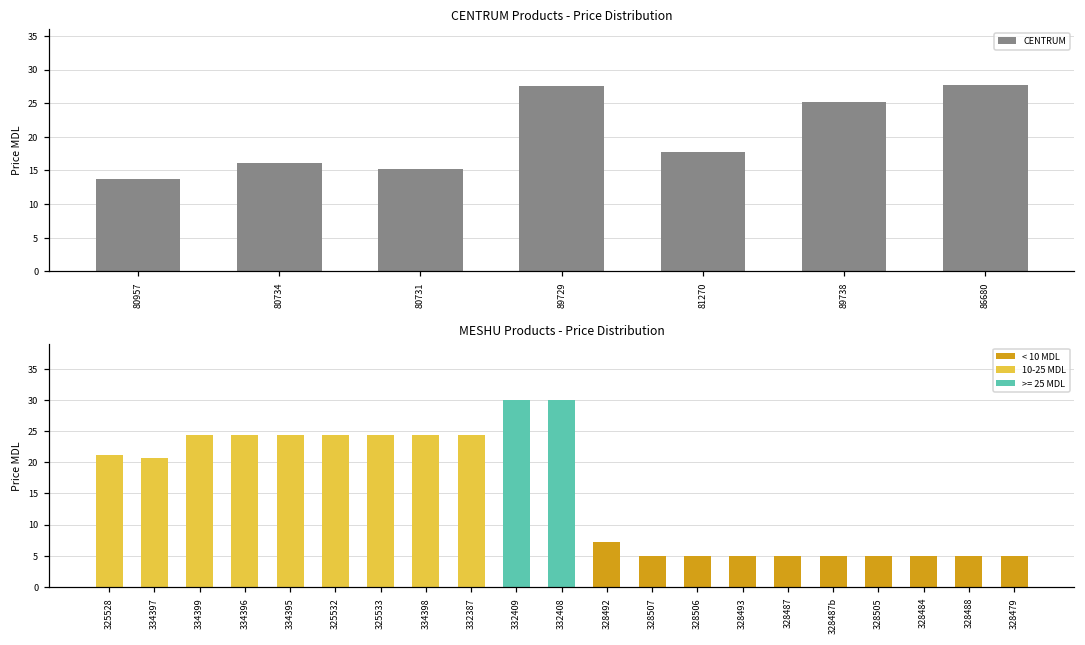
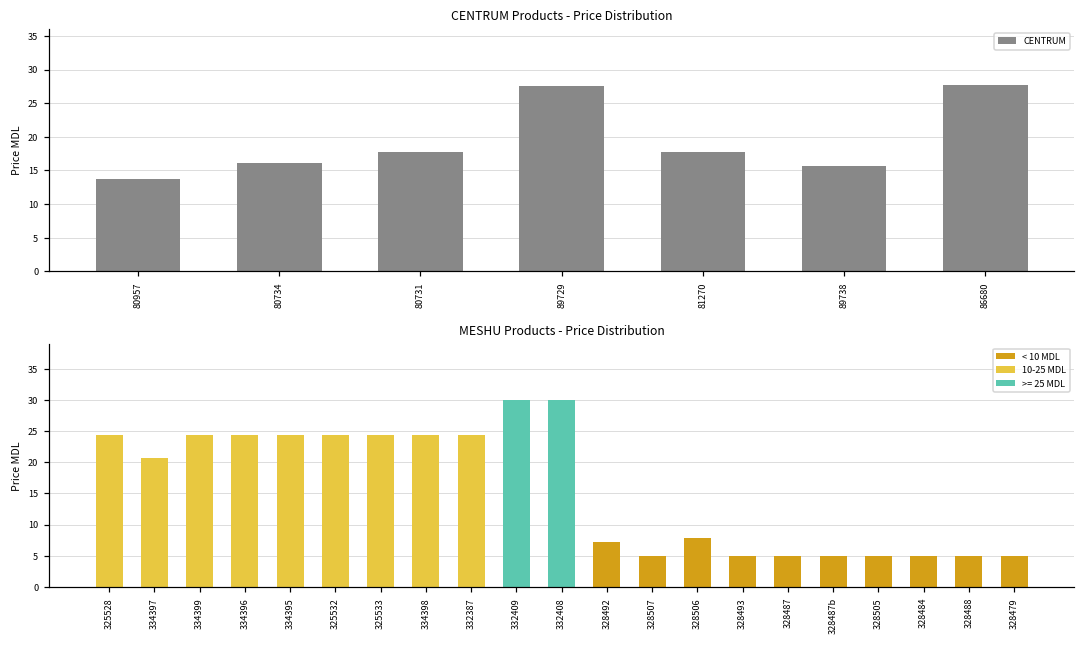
  {
    "CENTRUM Products - Price Distribution": {
      "80957": 14,
      "80734": 16,
-     "80731": 15,
+     "80731": 18,
      "89729": 28,
      "81270": 18,
-     "89738": 25,
+     "89738": 16,
      "86680": 28
    },
    "MESHU Products - Price Distribution": {
      "< 10 MDL": {
        "328492": 7,
        "328507": 5,
-       "328506": 5,
+       "328506": 8,
        "328493": 5,
        "328487": 5,
        "328487b": 5,
        "328505": 5,
        "328484": 5,
        "328488": 5,
        "328479": 5
      },
      "10-25 MDL": {
-       "325528": 21,
+       "325528": 24,
        "334397": 21,
        "334399": 24,
        "334396": 24,
        "334395": 24,
        "325532": 24,
        "325533": 24,
        "334398": 24,
        "332387": 24
      },
      ">= 25 MDL": {
        "332409": 30,
        "332408": 30
      }
    }
  }
